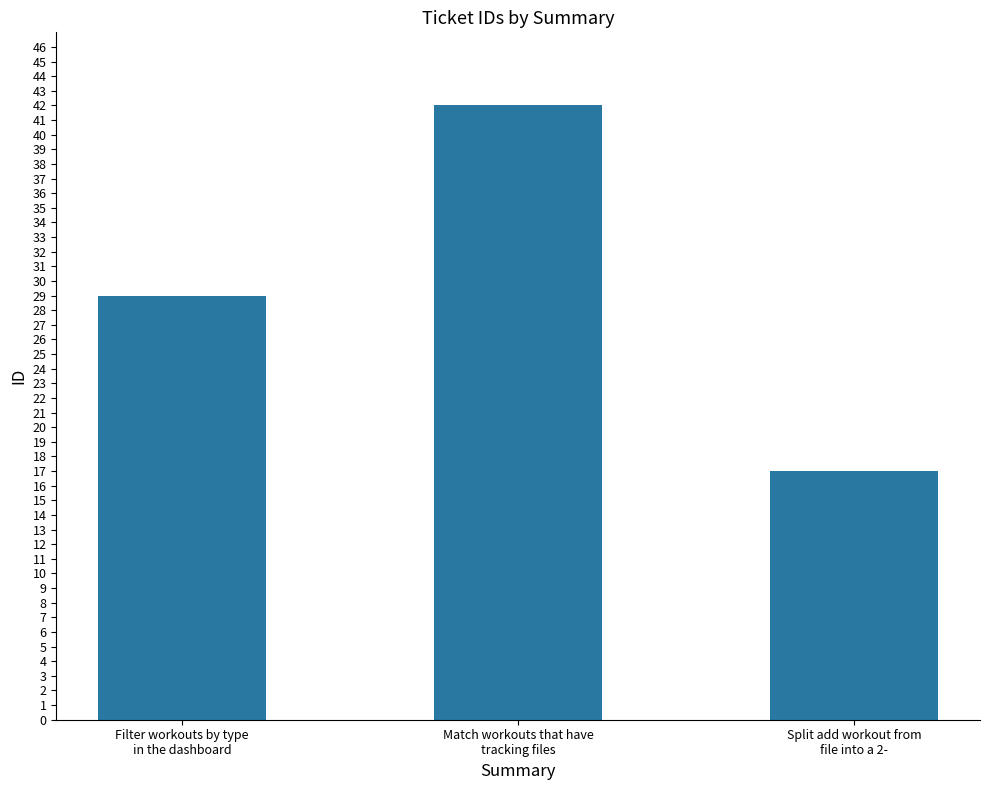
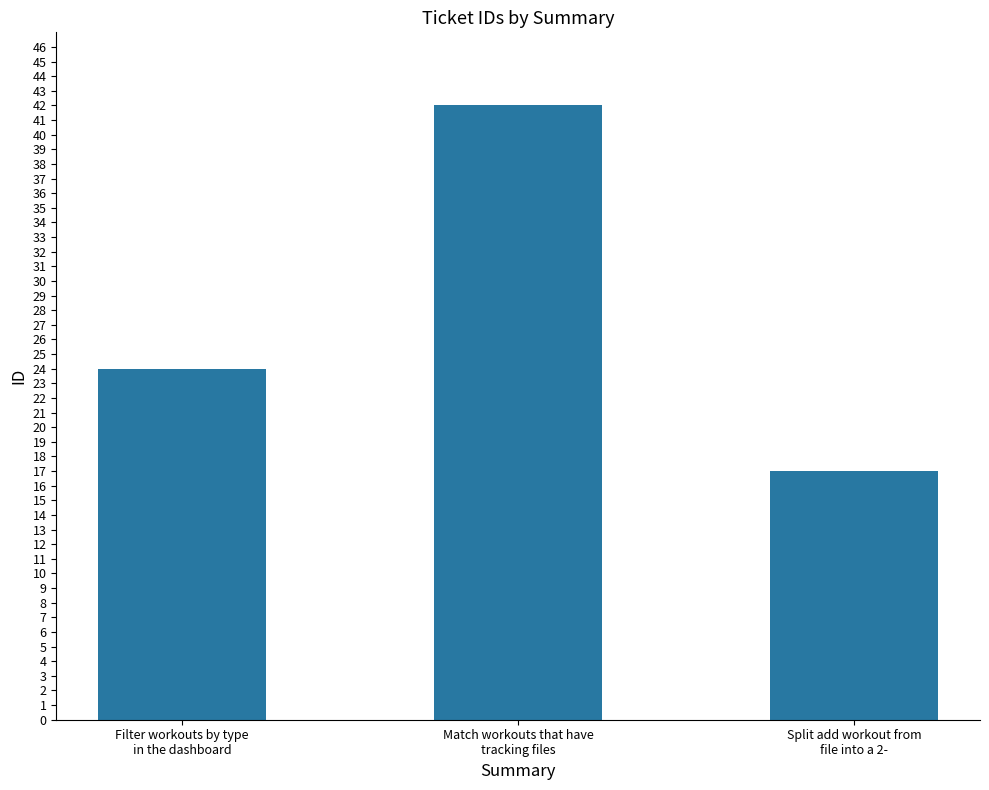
  {
-   "Filter workouts by type in the dashboard": 29,
+   "Filter workouts by type in the dashboard": 24,
    "Match workouts that have tracking files": 42,
    "Split add workout from file into a 2-": 17
  }
